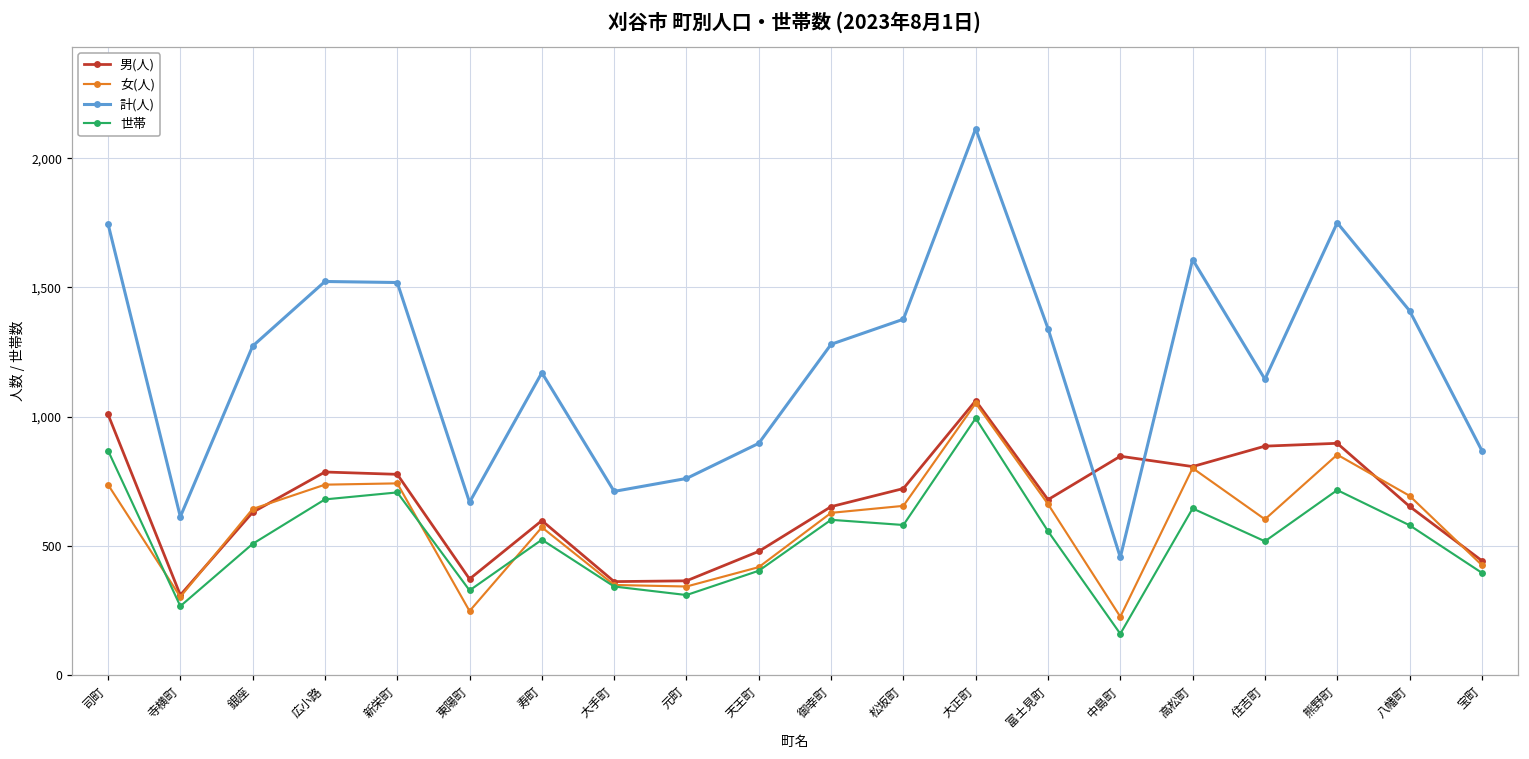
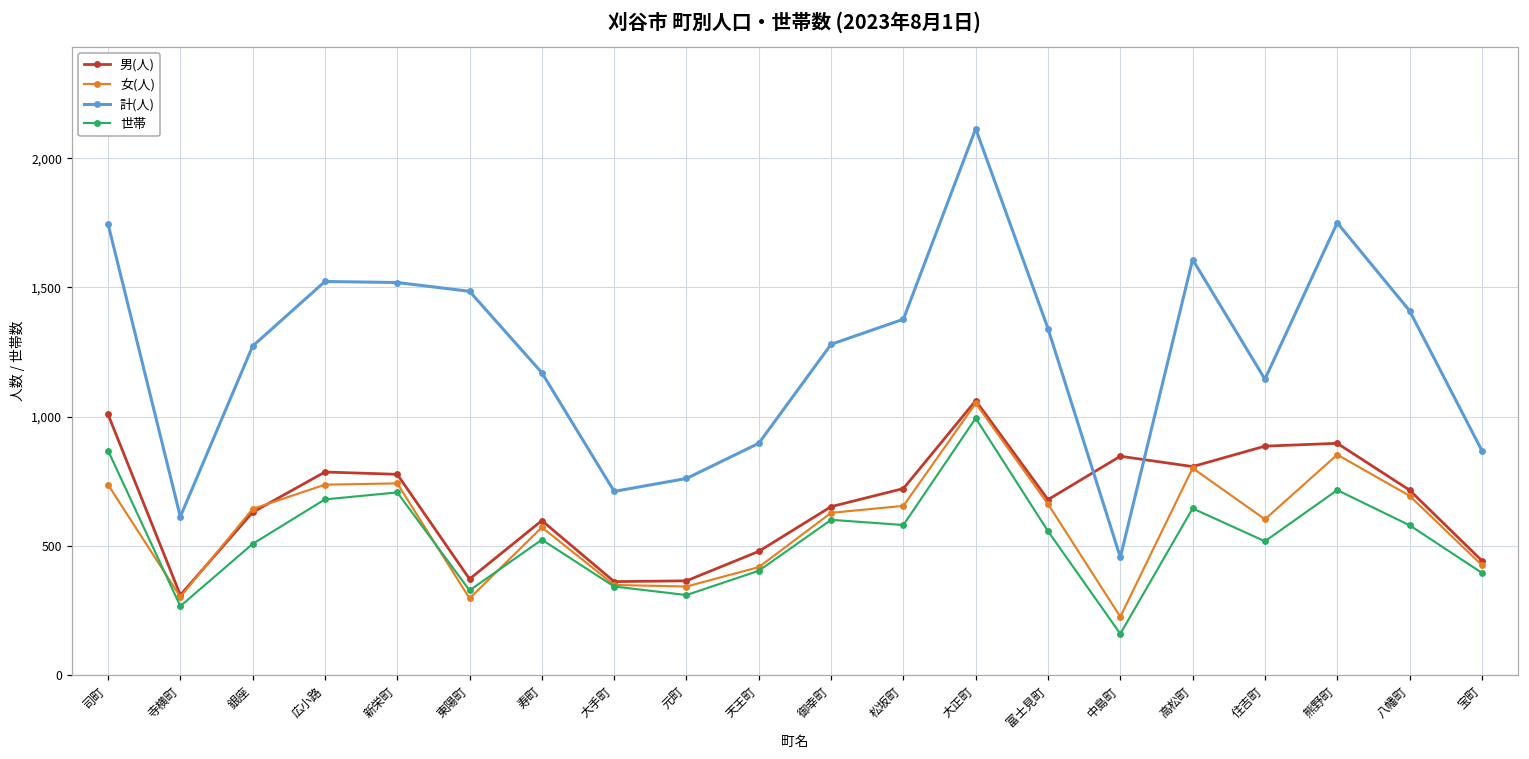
  {
    "男(人)": {
      "司町": "1,010",
      "銀座": "630",
      "広小路": "790",
      "新栄町": "780",
      "東陽町": "370",
      "寿町": "600",
      "大手町": "360",
      "元町": "370",
      "天王町": "480",
      "御幸町": "650",
      "松坂町": "720",
      "富士見町": "680",
      "中島町": "850",
      "住吉町": "890",
      "熊野町": "900",
-     "八幡町": "650",
+     "八幡町": "720",
      "宝町": "440"
    },
    "女(人)": {
      "司町": "740",
      "銀座": "640",
      "広小路": "740",
      "新栄町": "740",
-     "東陽町": "250",
+     "東陽町": "300",
      "寿町": "570",
      "元町": "340",
      "天王町": "420",
      "御幸町": "630",
      "松坂町": "660",
      "富士見町": "660",
      "中島町": "230",
      "住吉町": "600",
      "熊野町": "850",
      "八幡町": "690",
      "宝町": "430"
    },
    "計(人)": {
      "司町": "1,750",
      "寺横町": "610",
      "銀座": "1,270",
      "広小路": "1,520",
      "新栄町": "1,520",
-     "東陽町": "670",
+     "東陽町": "1,490",
      "寿町": "1,170",
      "大手町": "710",
      "元町": "760",
      "天王町": "900",
      "御幸町": "1,280",
      "松坂町": "1,380",
      "大正町": "2,110",
      "富士見町": "1,340",
      "中島町": "460",
      "高松町": "1,610",
      "住吉町": "1,150",
      "熊野町": "1,750",
      "八幡町": "1,410",
      "宝町": "870"
    },
    "世帯": {
      "司町": "870",
      "寺横町": "270",
      "銀座": "510",
      "広小路": "680",
      "新栄町": "710",
      "東陽町": "330",
      "寿町": "520",
      "元町": "310",
      "天王町": "400",
      "御幸町": "600",
      "松坂町": "580",
      "大正町": "990",
      "富士見町": "560",
      "中島町": "160",
      "高松町": "650",
      "住吉町": "520",
      "熊野町": "720",
      "八幡町": "580",
      "宝町": "400"
    }
  }
